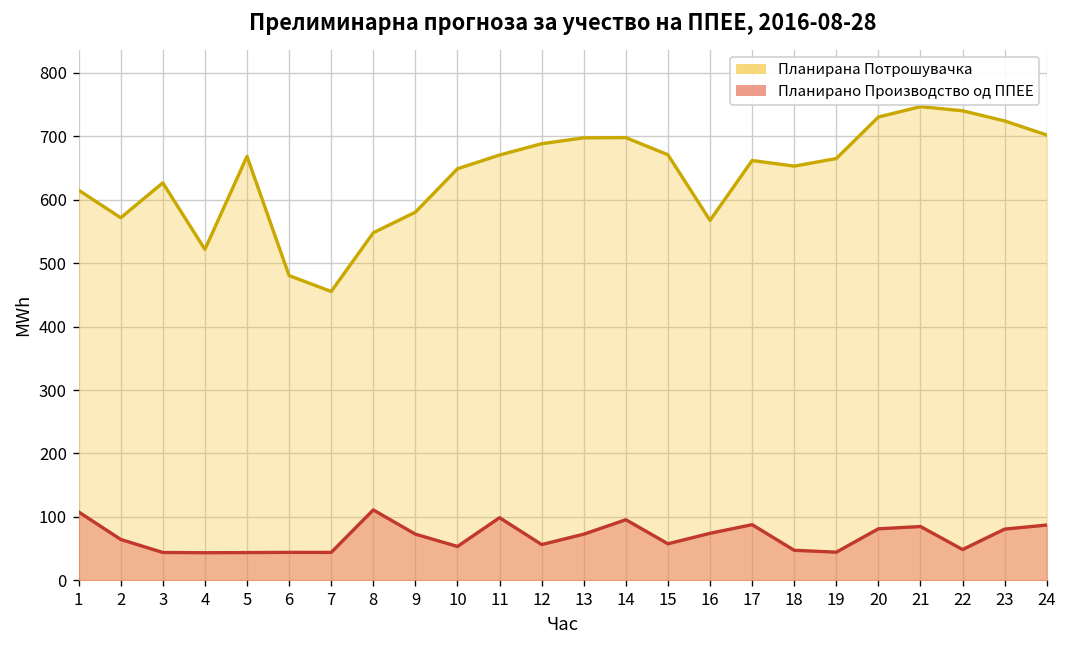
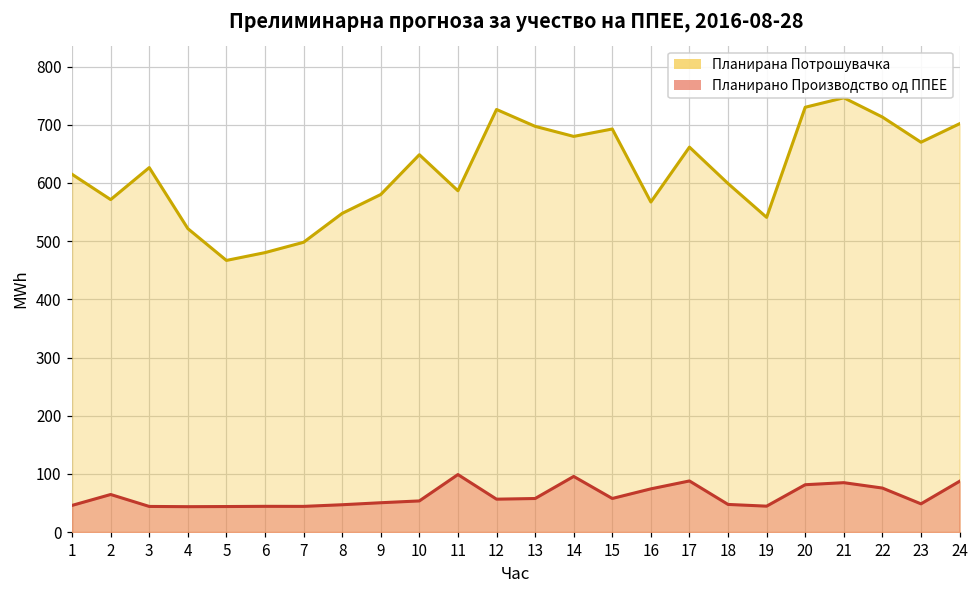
  {
    "Планирана Потрошувачка": {
      "1": 610,
      "2": 570,
      "3": 630,
      "4": 520,
-     "5": 670,
+     "5": 470,
      "6": 480,
-     "7": 460,
+     "7": 500,
      "8": 550,
      "9": 580,
      "10": 650,
-     "11": 670,
-     "12": 690,
+     "11": 590,
+     "12": 730,
      "13": 700,
-     "14": 700,
-     "15": 670,
+     "14": 680,
+     "15": 690,
      "16": 570,
      "17": 660,
-     "18": 650,
-     "19": 660,
+     "18": 600,
+     "19": 540,
      "20": 730,
-     "22": 740,
-     "23": 720,
+     "22": 710,
+     "23": 670,
      "24": 700
    },
    "Планирано Производство од ППЕЕ": {
-     "1": 110,
+     "1": 50,
      "2": 60,
      "3": 40,
      "4": 40,
      "5": 40,
      "6": 40,
      "7": 40,
-     "8": 110,
-     "9": 70,
+     "8": 50,
+     "9": 50,
      "10": 50,
      "11": 100,
      "12": 60,
-     "13": 70,
+     "13": 60,
      "14": 100,
      "15": 60,
      "16": 70,
      "17": 90,
      "18": 50,
      "19": 40,
      "20": 80,
      "21": 80,
-     "22": 50,
-     "23": 80,
+     "22": 80,
+     "23": 50,
      "24": 90
    }
  }
